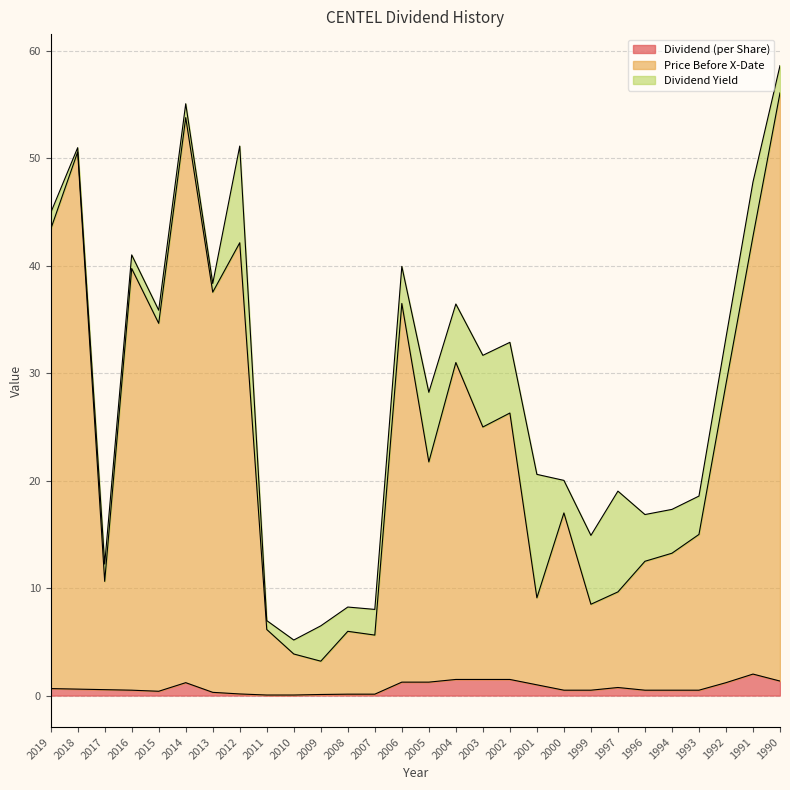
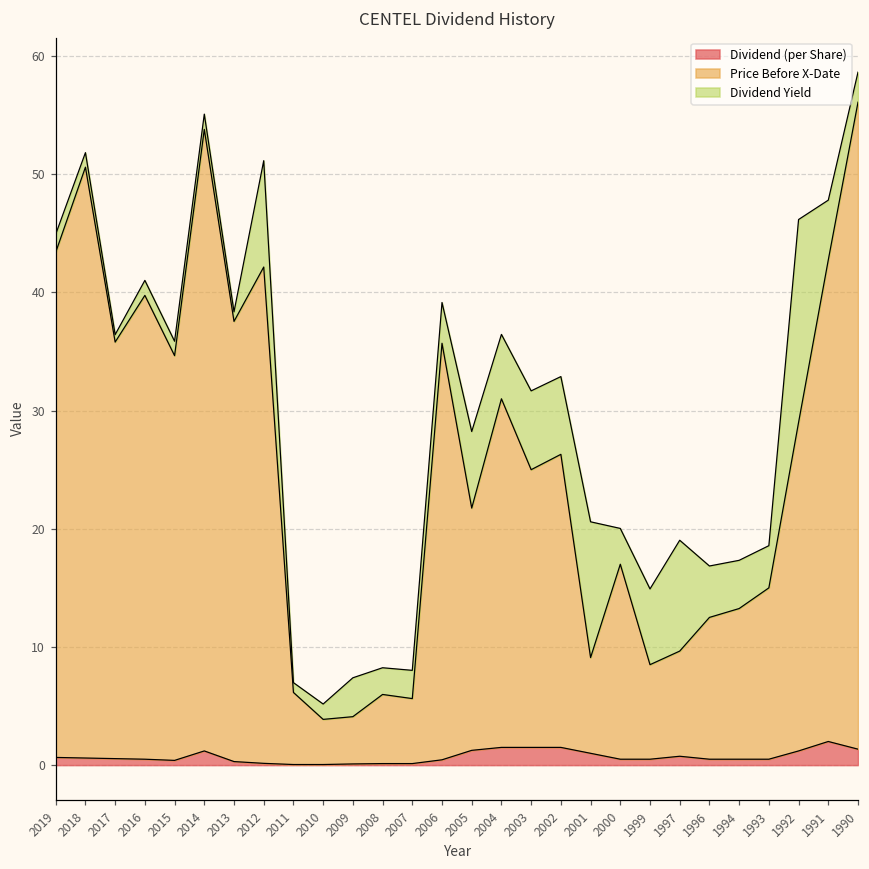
  {
    "Dividend (per Share)": {
      "2019": 0.7,
      "2018": 0.6,
      "2017": 0.6,
      "2016": 0.5,
      "2015": 0.4,
      "2014": 1.2,
      "2013": 0.3,
      "2012": 0.2,
      "2011": 0.1,
      "2010": 0.1,
      "2009": 0.1,
      "2008": 0.1,
      "2007": 0.1,
-     "2006": 1.3,
+     "2006": 0.5,
      "2005": 1.3,
      "2004": 1.5,
      "2003": 1.5,
      "2002": 1.5,
      "2001": 1.0,
      "2000": 0.5,
      "1999": 0.5,
      "1997": 0.8,
      "1996": 0.5,
      "1994": 0.5,
      "1993": 0.5,
      "1992": 1.2,
      "1991": 2.0,
      "1990": 1.4
    },
    "Price Before X-Date": {
      "2019": 42.8,
      "2018": 50.0,
-     "2017": 10.1,
+     "2017": 35.3,
      "2016": 39.3,
      "2015": 34.3,
      "2014": 52.6,
      "2013": 37.3,
      "2012": 42.0,
      "2011": 6.1,
      "2010": 3.8,
-     "2009": 3.1,
+     "2009": 4.0,
      "2008": 5.9,
      "2007": 5.5,
      "2006": 35.3,
      "2005": 20.5,
      "2004": 29.5,
      "2003": 23.5,
      "2002": 24.8,
      "2001": 8.1,
      "2000": 16.5,
      "1999": 8.0,
      "1997": 8.9,
      "1996": 12.0,
      "1994": 12.8,
      "1993": 14.5,
      "1992": 27.8,
      "1991": 40.8,
      "1990": 54.8
    },
    "Dividend Yield": {
      "2019": 1.5,
-     "2018": 0.4,
-     "2017": 1.6,
+     "2018": 1.2,
+     "2017": 0.6,
      "2016": 1.3,
      "2015": 1.2,
      "2014": 1.3,
      "2013": 0.8,
      "2012": 9.0,
      "2011": 0.8,
      "2010": 1.3,
      "2009": 3.3,
      "2008": 2.3,
      "2007": 2.4,
      "2006": 3.5,
      "2005": 6.5,
      "2004": 5.5,
      "2003": 6.7,
      "2002": 6.6,
      "2001": 11.5,
      "2000": 3.0,
      "1999": 6.4,
      "1997": 9.4,
      "1996": 4.4,
      "1994": 4.1,
      "1993": 3.6,
-     "1992": 4.3,
+     "1992": 17.2,
      "1991": 5.1,
      "1990": 2.5
    }
  }
